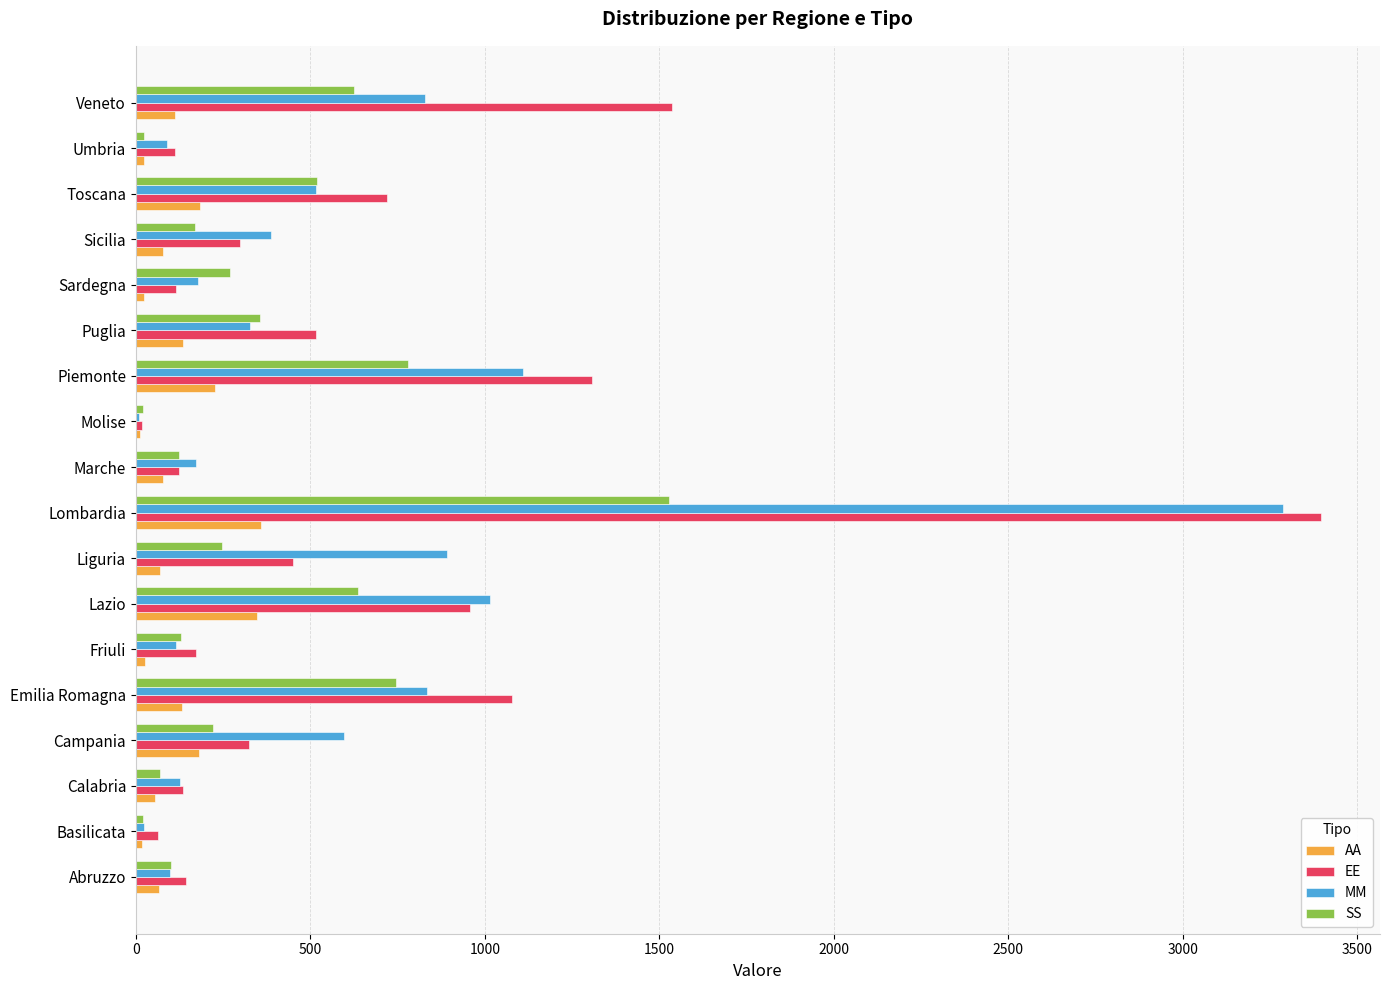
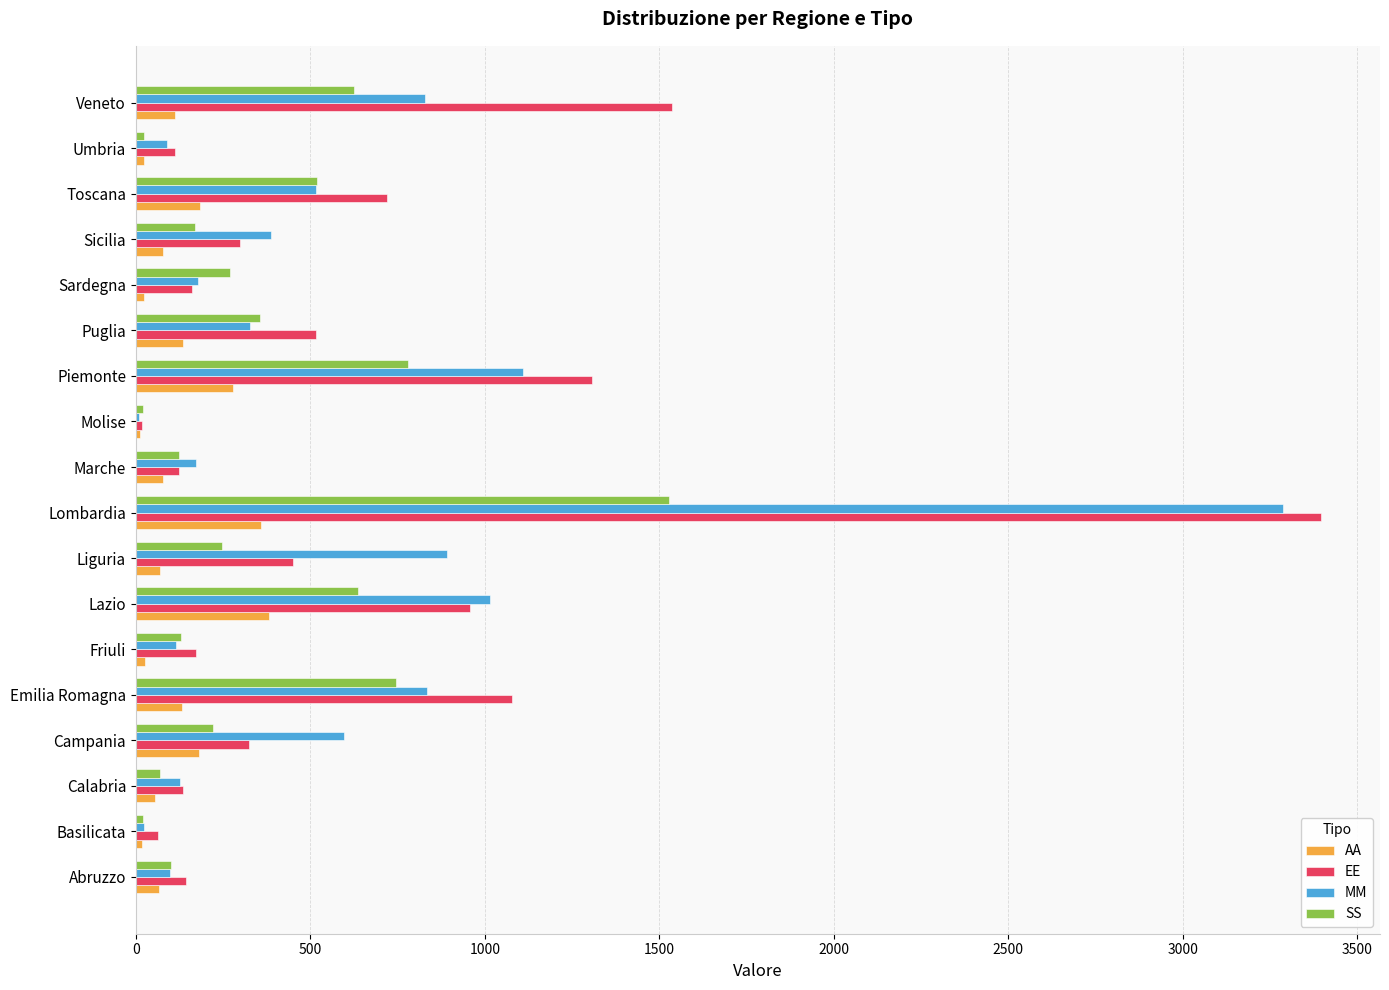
  {
    "AA": {
      "Veneto": 110,
      "Umbria": 20,
      "Toscana": 190,
      "Sicilia": 80,
      "Sardegna": 20,
      "Puglia": 130,
-     "Piemonte": 230,
+     "Piemonte": 280,
      "Molise": 10,
      "Marche": 80,
      "Lombardia": 360,
      "Liguria": 70,
-     "Lazio": 350,
+     "Lazio": 380,
      "Friuli": 30,
      "Emilia Romagna": 130,
      "Campania": 180,
      "Calabria": 50,
      "Basilicata": 20,
      "Abruzzo": 70
    },
    "EE": {
      "Veneto": 1540,
      "Umbria": 110,
      "Toscana": 720,
      "Sicilia": 300,
-     "Sardegna": 110,
+     "Sardegna": 160,
      "Puglia": 520,
      "Piemonte": 1310,
      "Molise": 20,
      "Marche": 120,
      "Lombardia": 3400,
      "Liguria": 450,
      "Lazio": 960,
      "Friuli": 170,
      "Emilia Romagna": 1080,
      "Campania": 330,
      "Calabria": 130,
      "Basilicata": 60,
      "Abruzzo": 140
    },
    "MM": {
      "Veneto": 830,
      "Umbria": 90,
      "Toscana": 520,
      "Sicilia": 390,
      "Sardegna": 180,
      "Puglia": 330,
      "Piemonte": 1110,
      "Molise": 10,
      "Marche": 170,
      "Lombardia": 3290,
      "Liguria": 890,
      "Lazio": 1020,
      "Friuli": 110,
      "Emilia Romagna": 830,
      "Campania": 600,
      "Calabria": 130,
      "Basilicata": 20,
      "Abruzzo": 100
    },
    "SS": {
      "Veneto": 620,
      "Umbria": 20,
      "Toscana": 520,
      "Sicilia": 170,
      "Sardegna": 270,
      "Puglia": 360,
      "Piemonte": 780,
      "Molise": 20,
      "Marche": 120,
      "Lombardia": 1530,
      "Liguria": 250,
      "Lazio": 640,
      "Friuli": 130,
      "Emilia Romagna": 750,
      "Campania": 220,
      "Calabria": 70,
      "Basilicata": 20,
      "Abruzzo": 100
    }
  }
